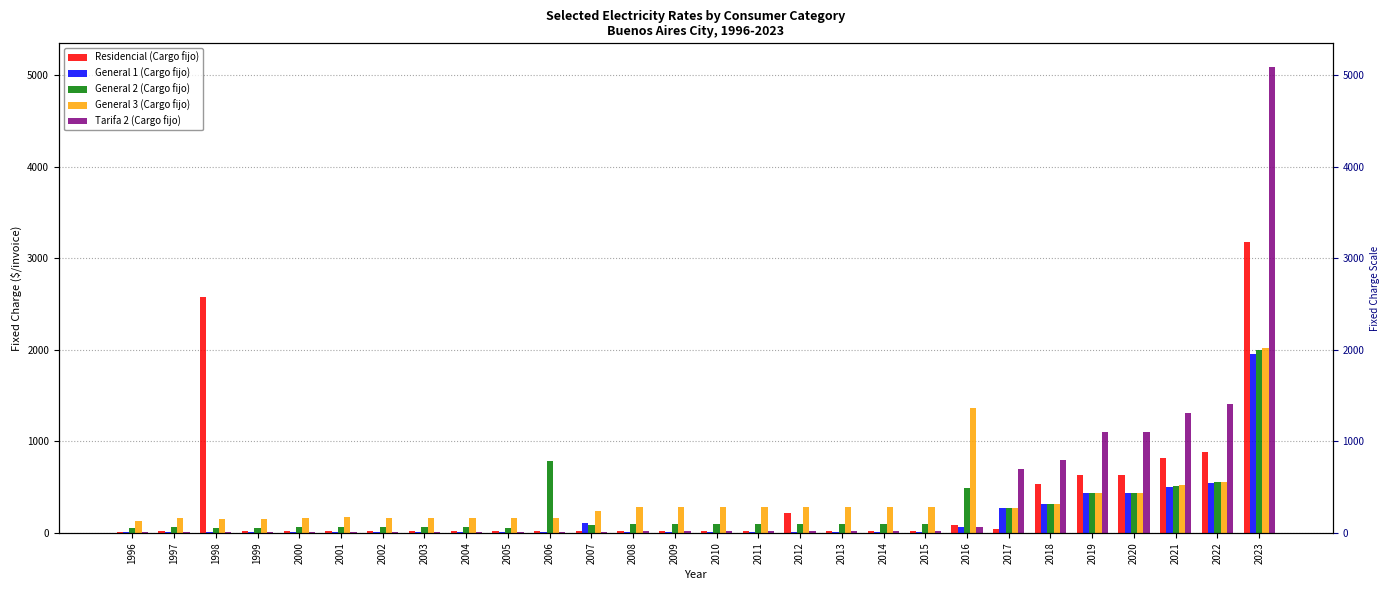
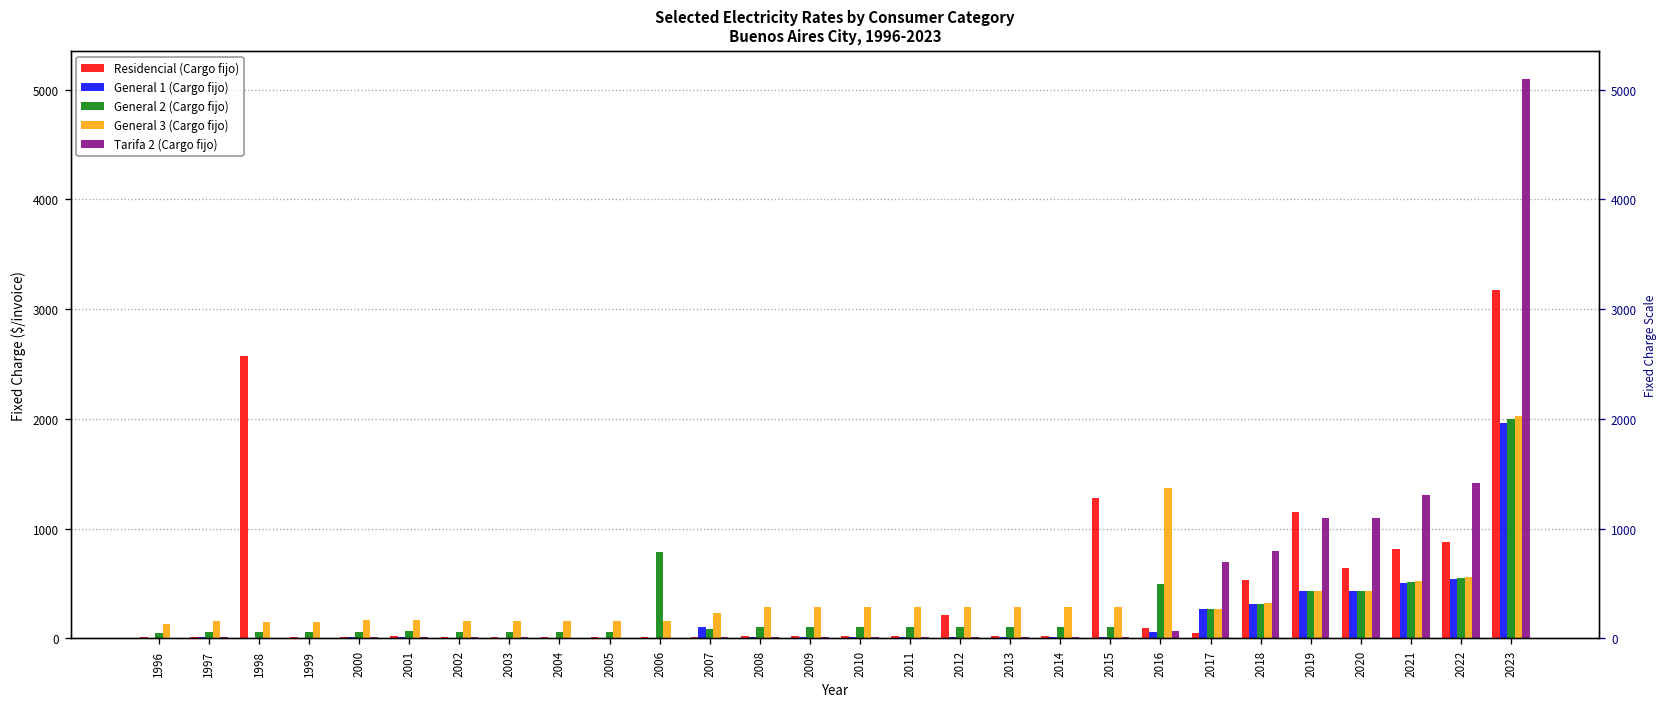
  {
    "Residencial (Cargo fijo)": {
      "1998": 2600,
      "2012": 200,
-     "2015": 0,
+     "2015": 1300,
      "2016": 100,
      "2017": 0,
      "2018": 500,
-     "2019": 600,
+     "2019": 1100,
      "2020": 600,
      "2021": 800,
      "2022": 900,
      "2023": 3200
    },
    "General 1 (Cargo fijo)": {
      "2007": 100,
      "2016": 100,
      "2017": 300,
      "2018": 300,
      "2019": 400,
      "2020": 400,
      "2021": 500,
      "2022": 500,
      "2023": 2000
    },
    "General 2 (Cargo fijo)": {
      "1996": 0,
      "1997": 100,
      "1998": 100,
      "1999": 100,
      "2000": 100,
      "2001": 100,
      "2002": 100,
      "2003": 100,
      "2004": 100,
      "2005": 100,
      "2006": 800,
      "2007": 100,
      "2008": 100,
      "2009": 100,
      "2010": 100,
      "2011": 100,
      "2012": 100,
      "2013": 100,
      "2014": 100,
      "2015": 100,
      "2016": 500,
      "2017": 300,
      "2018": 300,
      "2019": 400,
      "2020": 400,
      "2021": 500,
      "2022": 600,
      "2023": 2000
    },
    "General 3 (Cargo fijo)": {
      "1996": 100,
      "1997": 200,
      "1998": 200,
      "1999": 200,
      "2000": 200,
      "2001": 200,
      "2002": 200,
      "2003": 200,
      "2004": 200,
      "2005": 200,
      "2006": 200,
      "2007": 200,
      "2008": 300,
      "2009": 300,
      "2010": 300,
      "2011": 300,
      "2012": 300,
      "2013": 300,
      "2014": 300,
      "2015": 300,
      "2016": 1400,
      "2017": 300,
      "2018": 300,
      "2019": 400,
      "2020": 400,
      "2021": 500,
      "2022": 600,
      "2023": 2000
    },
    "Tarifa 2 (Cargo fijo)": {
      "2016": 100,
      "2017": 700,
      "2018": 800,
      "2019": 1100,
      "2020": 1100,
      "2021": 1300,
      "2022": 1400,
      "2023": 5100
    }
  }
